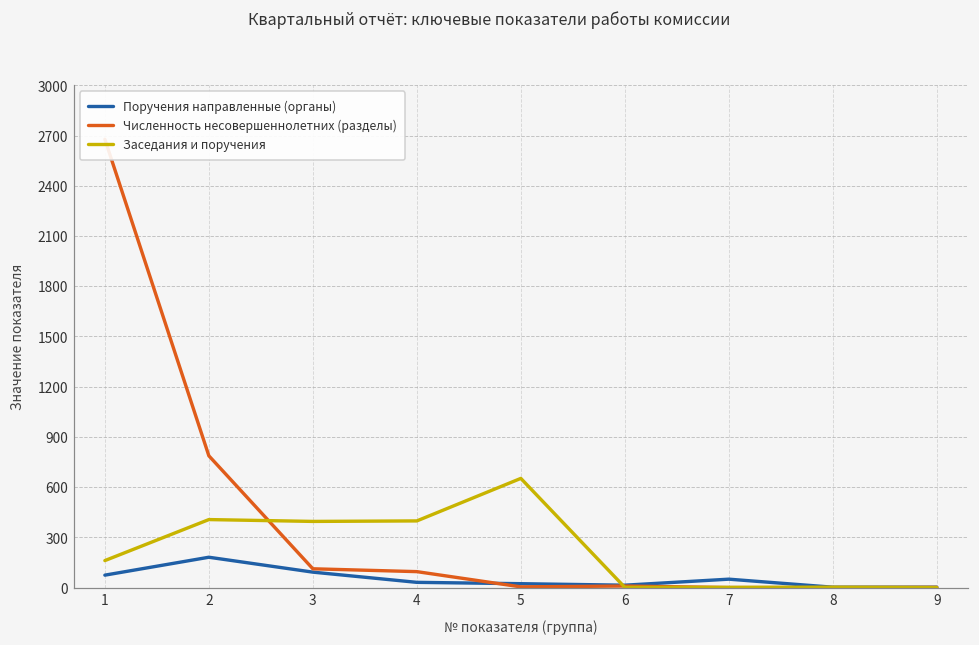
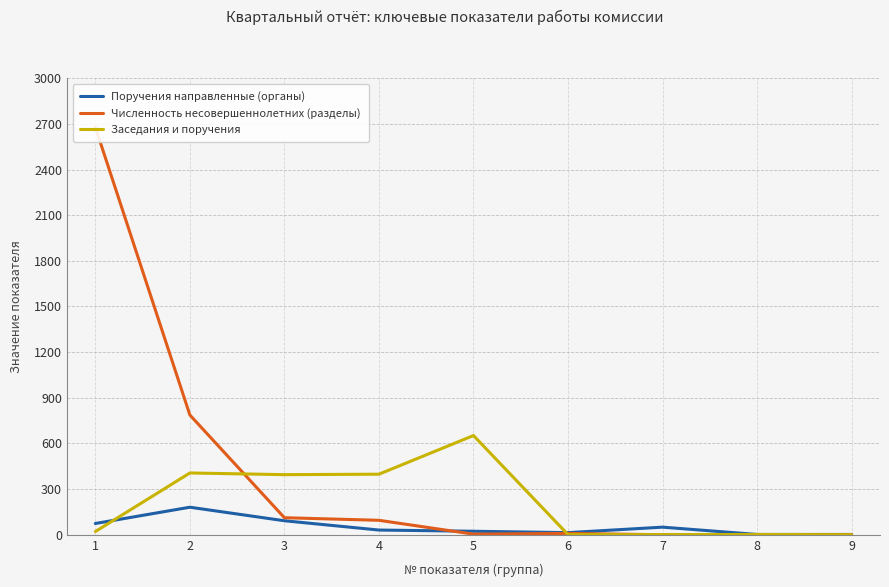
  {
    "Поручения направленные (органы)": {
      "1": 70,
      "2": 180,
      "3": 90,
      "4": 30,
      "5": 20,
      "7": 50
    },
    "Численность несовершеннолетних (разделы)": {
      "2": 790,
      "3": 110,
      "4": 100,
      "5": 0
    },
    "Заседания и поручения": {
-     "1": 160,
+     "1": 20,
      "2": 410,
      "3": 400,
      "4": 400,
      "5": 650
    }
  }
